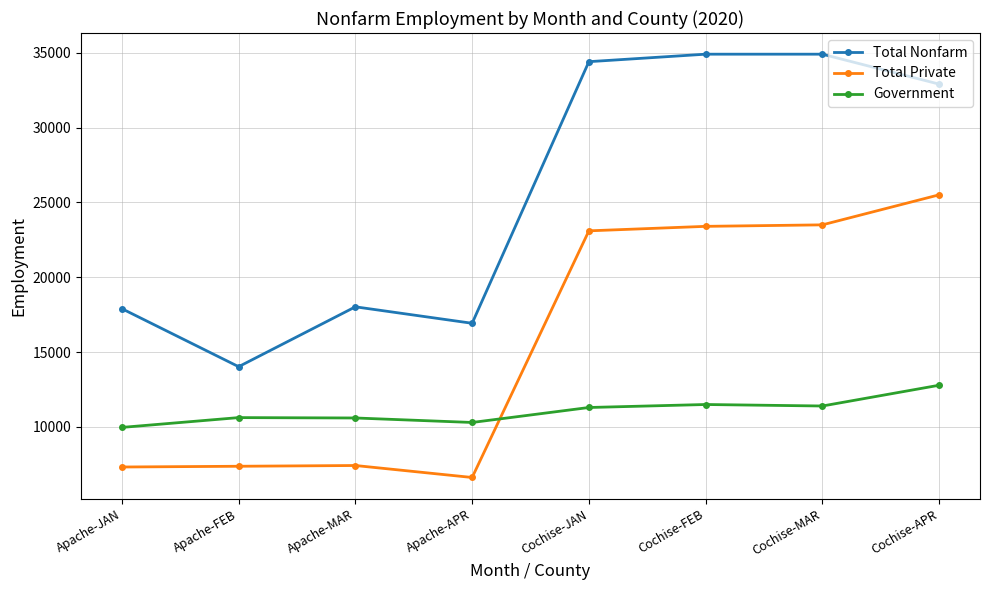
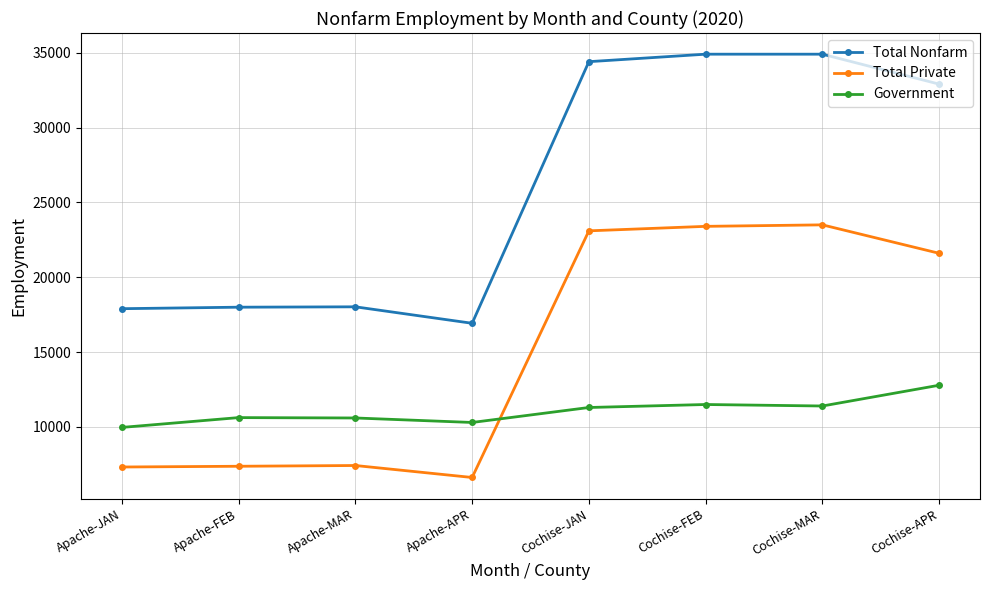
  {
    "Total Nonfarm": {
      "Apache-JAN": 17900,
-     "Apache-FEB": 14000,
+     "Apache-FEB": 18000,
      "Apache-MAR": 18000,
      "Apache-APR": 16900,
      "Cochise-JAN": 34400,
      "Cochise-FEB": 34900,
      "Cochise-MAR": 34900
    },
    "Total Private": {
      "Apache-JAN": 7300,
      "Apache-FEB": 7400,
      "Apache-MAR": 7400,
      "Apache-APR": 6600,
      "Cochise-JAN": 23100,
      "Cochise-FEB": 23400,
      "Cochise-MAR": 23500,
-     "Cochise-APR": 25500
+     "Cochise-APR": 21600
    },
    "Government": {
      "Apache-JAN": 10000,
      "Apache-FEB": 10600,
      "Apache-MAR": 10600,
      "Apache-APR": 10300,
      "Cochise-JAN": 11300,
      "Cochise-FEB": 11500,
      "Cochise-MAR": 11400,
      "Cochise-APR": 12800
    }
  }
